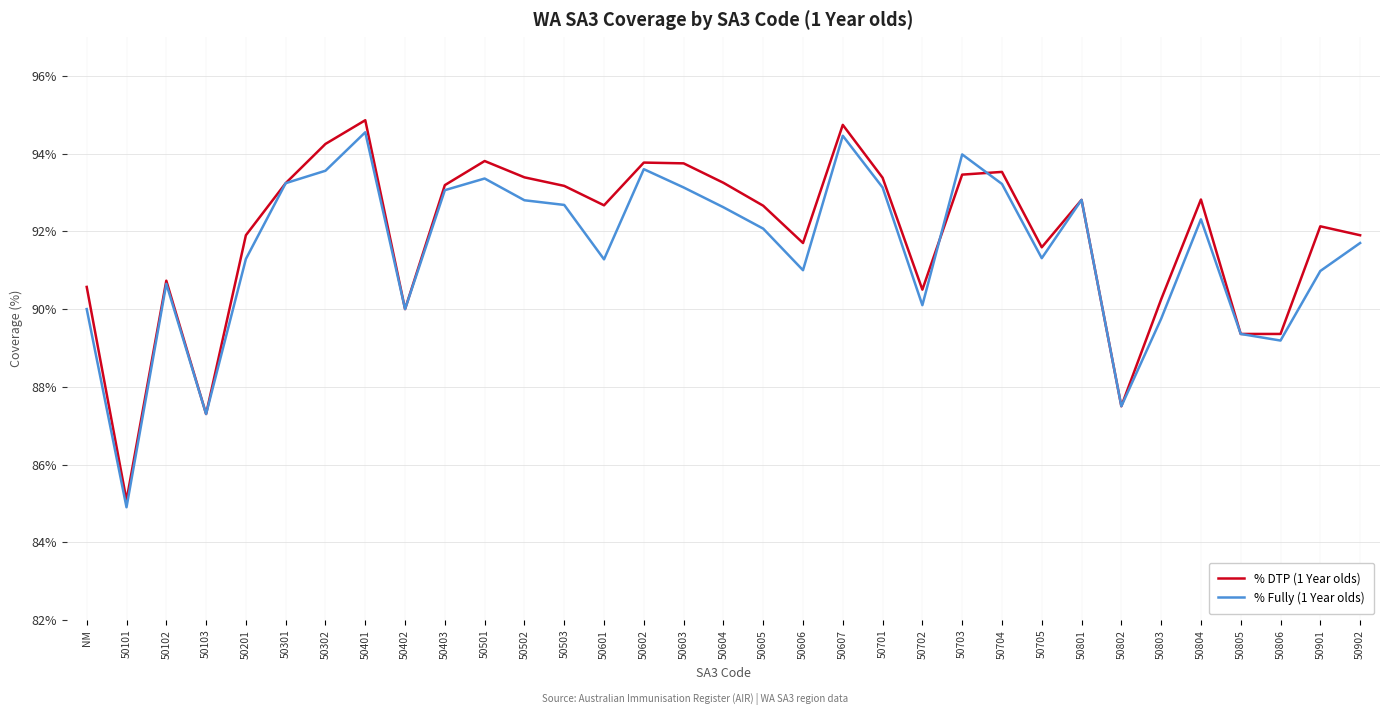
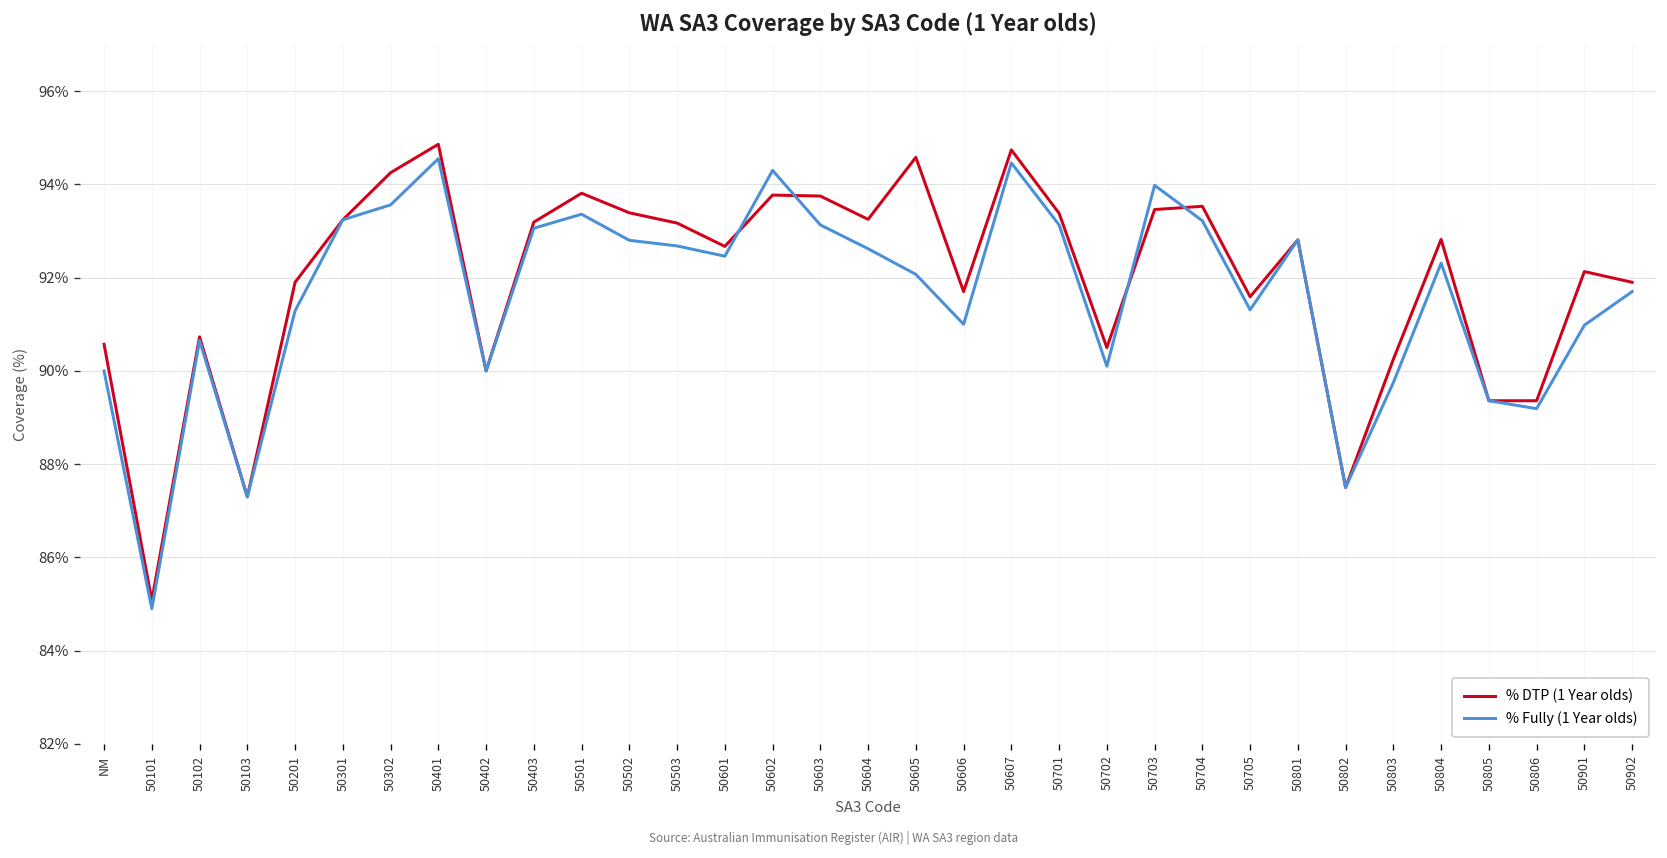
  {
    "% DTP (1 Year olds)": {
      "NM": "90.6%",
      "50101": "85.1%",
      "50102": "90.7%",
      "50201": "91.9%",
      "50302": "94.3%",
      "50401": "94.9%",
      "50403": "93.2%",
      "50501": "93.8%",
      "50502": "93.4%",
      "50503": "93.2%",
      "50601": "92.7%",
      "50602": "93.8%",
      "50603": "93.8%",
      "50604": "93.3%",
-     "50605": "92.7%",
+     "50605": "94.6%",
      "50606": "91.7%",
      "50607": "94.7%",
      "50701": "93.4%",
      "50702": "90.5%",
      "50703": "93.5%",
      "50704": "93.5%",
      "50705": "91.6%",
      "50803": "90.3%",
      "50804": "92.8%",
      "50806": "89.4%",
      "50901": "92.1%",
      "50902": "91.9%"
    },
    "% Fully (1 Year olds)": {
      "NM": "90.0%",
      "50101": "84.9%",
      "50102": "90.7%",
      "50201": "91.3%",
      "50302": "93.6%",
      "50401": "94.6%",
      "50403": "93.1%",
      "50501": "93.4%",
      "50502": "92.8%",
      "50503": "92.7%",
-     "50601": "91.3%",
-     "50602": "93.6%",
+     "50601": "92.5%",
+     "50602": "94.3%",
      "50603": "93.1%",
      "50604": "92.6%",
      "50605": "92.1%",
      "50606": "91.0%",
      "50607": "94.5%",
      "50701": "93.1%",
      "50702": "90.1%",
      "50703": "94.0%",
      "50704": "93.2%",
      "50705": "91.3%",
      "50803": "89.8%",
      "50804": "92.3%",
      "50806": "89.2%",
      "50901": "91.0%",
      "50902": "91.7%"
    }
  }
